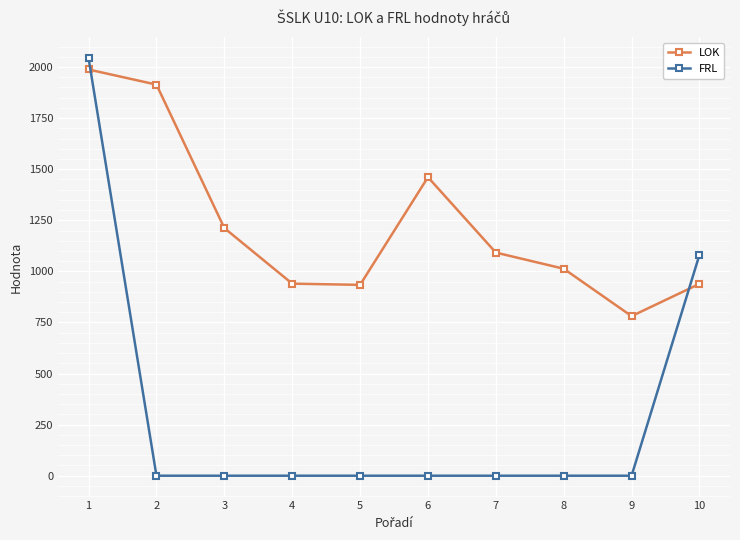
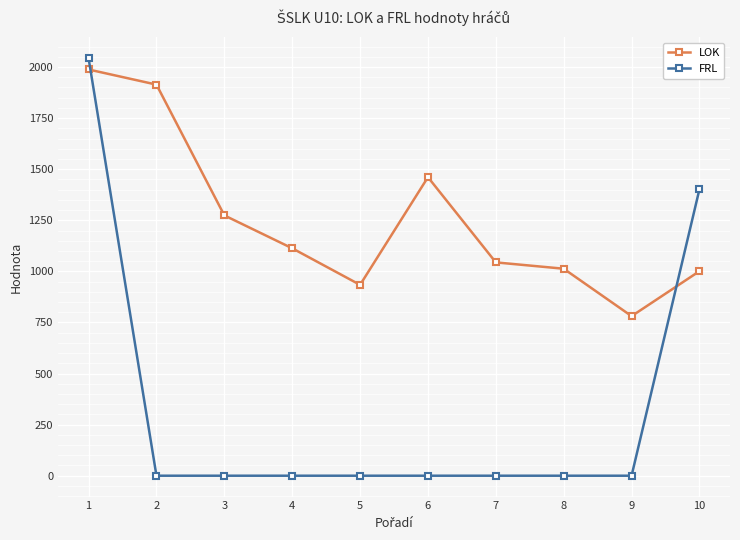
  {
    "LOK": {
      "1": 1990,
      "2": 1910,
-     "3": 1210,
-     "4": 940,
+     "3": 1270,
+     "4": 1110,
      "5": 930,
      "6": 1460,
-     "7": 1090,
+     "7": 1040,
      "8": 1010,
      "9": 780,
-     "10": 940
+     "10": 1000
    },
    "FRL": {
      "1": 2040,
      "2": 0,
      "3": 0,
      "4": 0,
      "5": 0,
      "6": 0,
      "7": 0,
      "8": 0,
      "9": 0,
-     "10": 1080
+     "10": 1400
    }
  }
